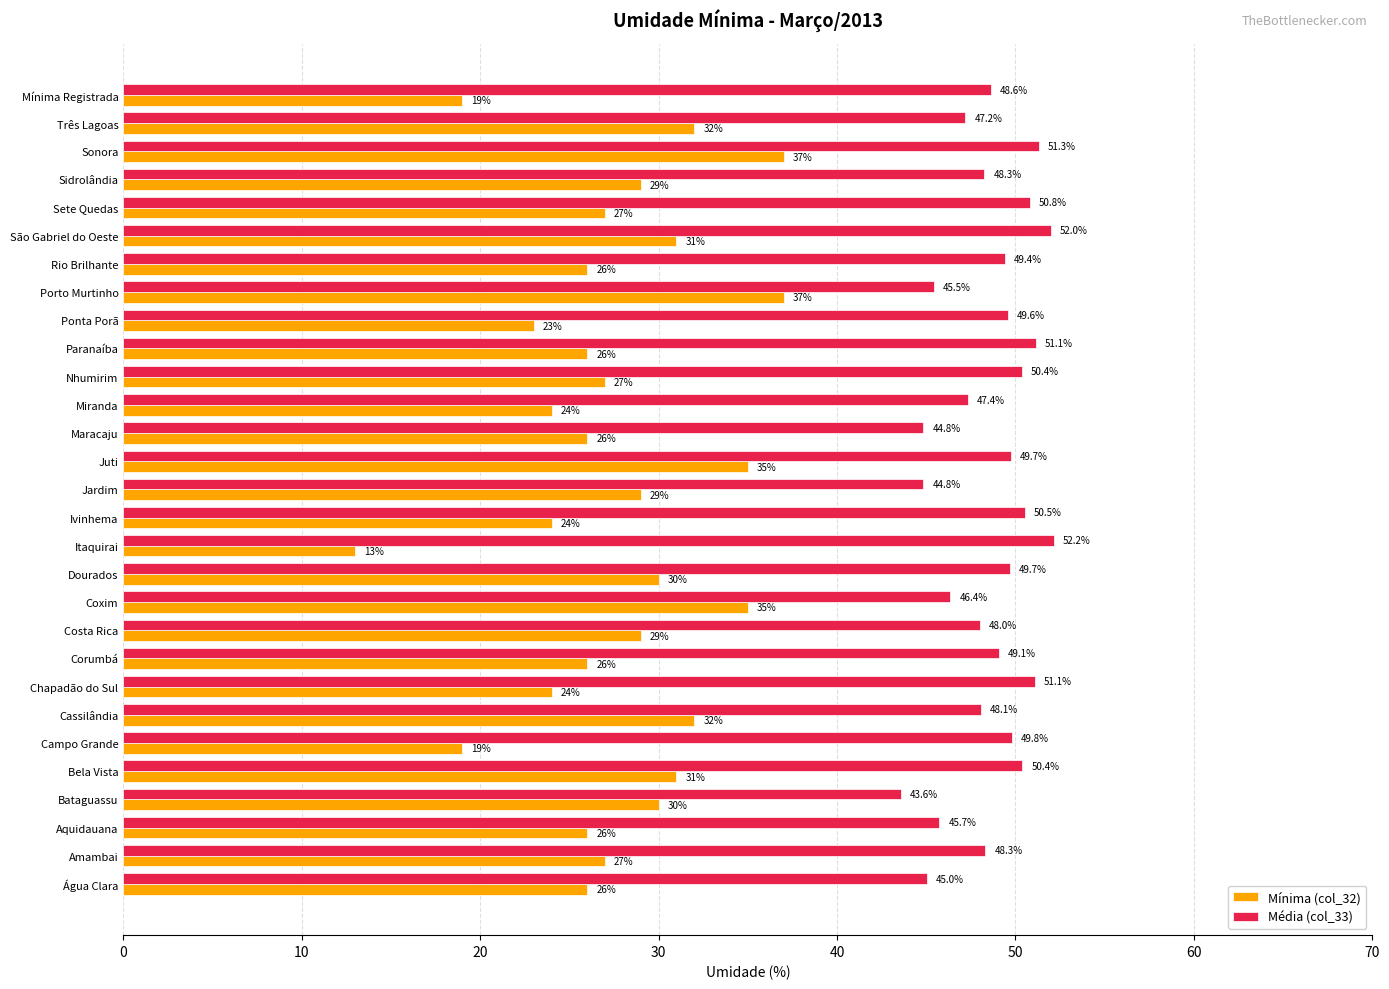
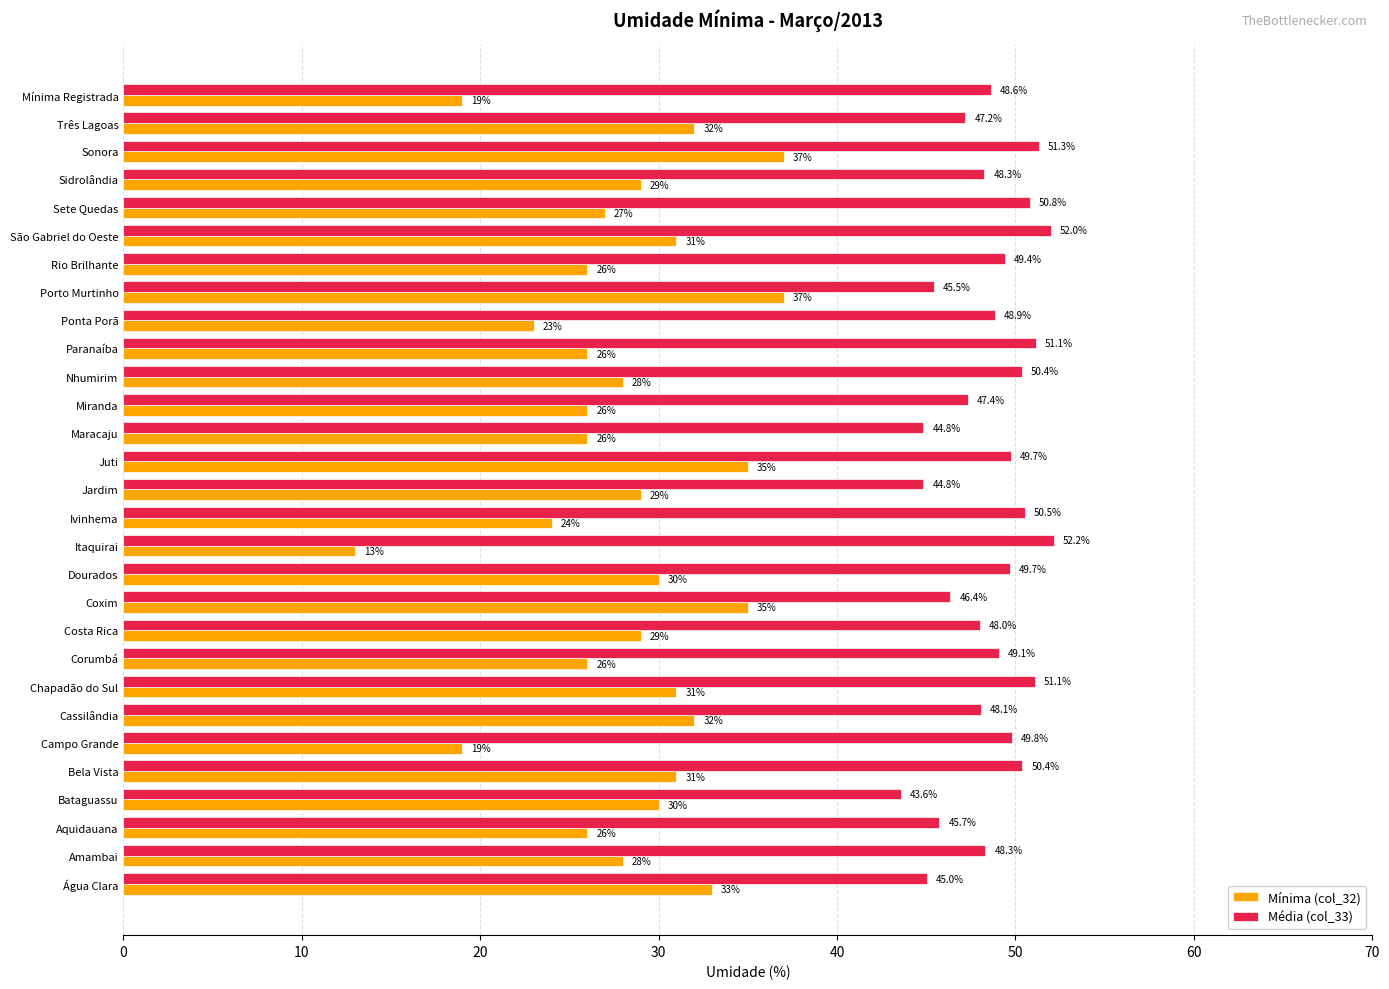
  {
    "Mínima (col_32)": {
      "Mínima Registrada": "19%",
      "Três Lagoas": "32%",
      "Sonora": "37%",
      "Sidrolândia": "29%",
      "Sete Quedas": "27%",
      "São Gabriel do Oeste": "31%",
      "Rio Brilhante": "26%",
      "Porto Murtinho": "37%",
      "Ponta Porã": "23%",
      "Paranaíba": "26%",
-     "Nhumirim": "27%",
-     "Miranda": "24%",
+     "Nhumirim": "28%",
+     "Miranda": "26%",
      "Maracaju": "26%",
      "Juti": "35%",
      "Jardim": "29%",
      "Ivinhema": "24%",
      "Itaquirai": "13%",
      "Dourados": "30%",
      "Coxim": "35%",
      "Costa Rica": "29%",
      "Corumbá": "26%",
-     "Chapadão do Sul": "24%",
+     "Chapadão do Sul": "31%",
      "Cassilândia": "32%",
      "Campo Grande": "19%",
      "Bela Vista": "31%",
      "Bataguassu": "30%",
      "Aquidauana": "26%",
-     "Amambai": "27%",
-     "Água Clara": "26%"
+     "Amambai": "28%",
+     "Água Clara": "33%"
    },
    "Média (col_33)": {
      "Mínima Registrada": "48.6%",
      "Três Lagoas": "47.2%",
      "Sonora": "51.3%",
      "Sidrolândia": "48.3%",
      "Sete Quedas": "50.8%",
      "São Gabriel do Oeste": "52.0%",
      "Rio Brilhante": "49.4%",
      "Porto Murtinho": "45.5%",
-     "Ponta Porã": "49.6%",
+     "Ponta Porã": "48.9%",
      "Paranaíba": "51.1%",
      "Nhumirim": "50.4%",
      "Miranda": "47.4%",
      "Maracaju": "44.8%",
      "Juti": "49.7%",
      "Jardim": "44.8%",
      "Ivinhema": "50.5%",
      "Itaquirai": "52.2%",
      "Dourados": "49.7%",
      "Coxim": "46.4%",
      "Costa Rica": "48.0%",
      "Corumbá": "49.1%",
      "Chapadão do Sul": "51.1%",
      "Cassilândia": "48.1%",
      "Campo Grande": "49.8%",
      "Bela Vista": "50.4%",
      "Bataguassu": "43.6%",
      "Aquidauana": "45.7%",
      "Amambai": "48.3%",
      "Água Clara": "45.0%"
    }
  }
